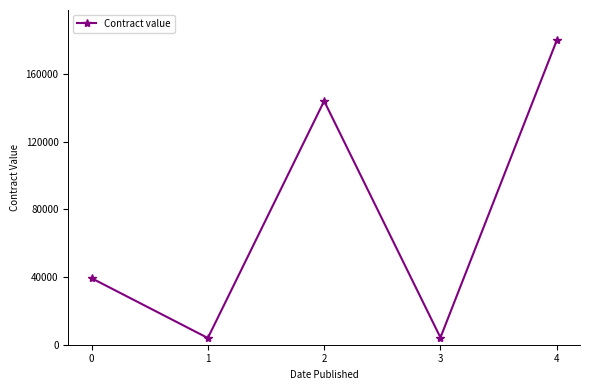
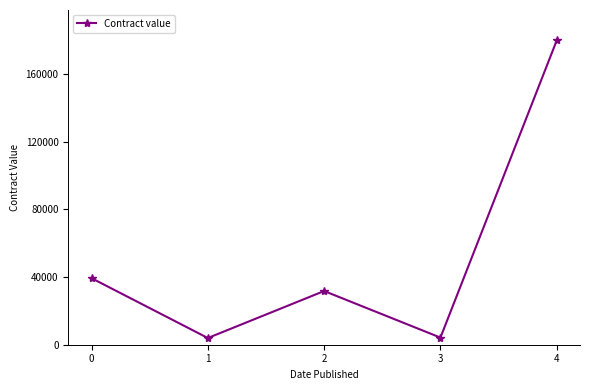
  {
    "0": 39000,
    "1": 4000,
-   "2": 144000,
+   "2": 32000,
    "3": 4000,
    "4": 180000
  }
